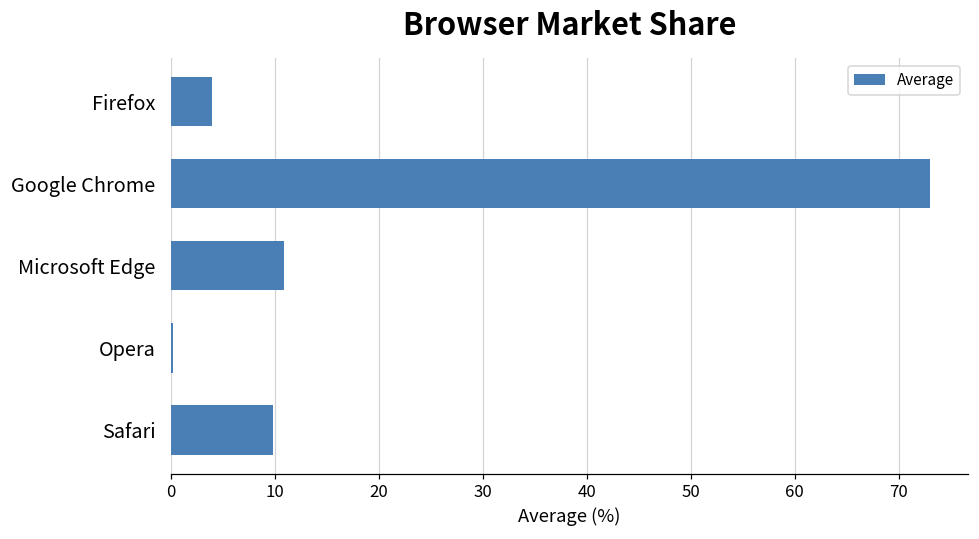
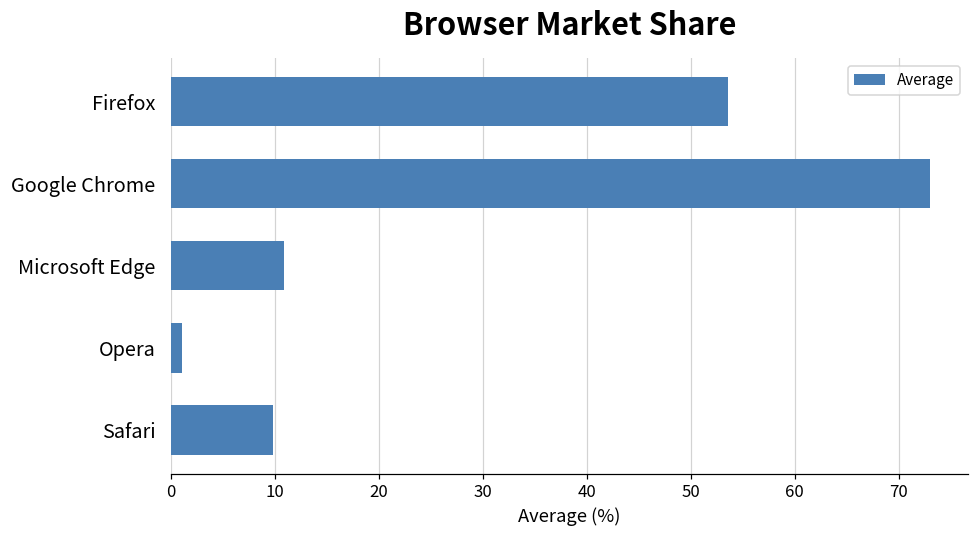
  {
-   "Firefox": 4,
+   "Firefox": 54,
    "Google Chrome": 73,
    "Microsoft Edge": 11,
-   "Opera": 0,
+   "Opera": 1,
    "Safari": 10
  }
